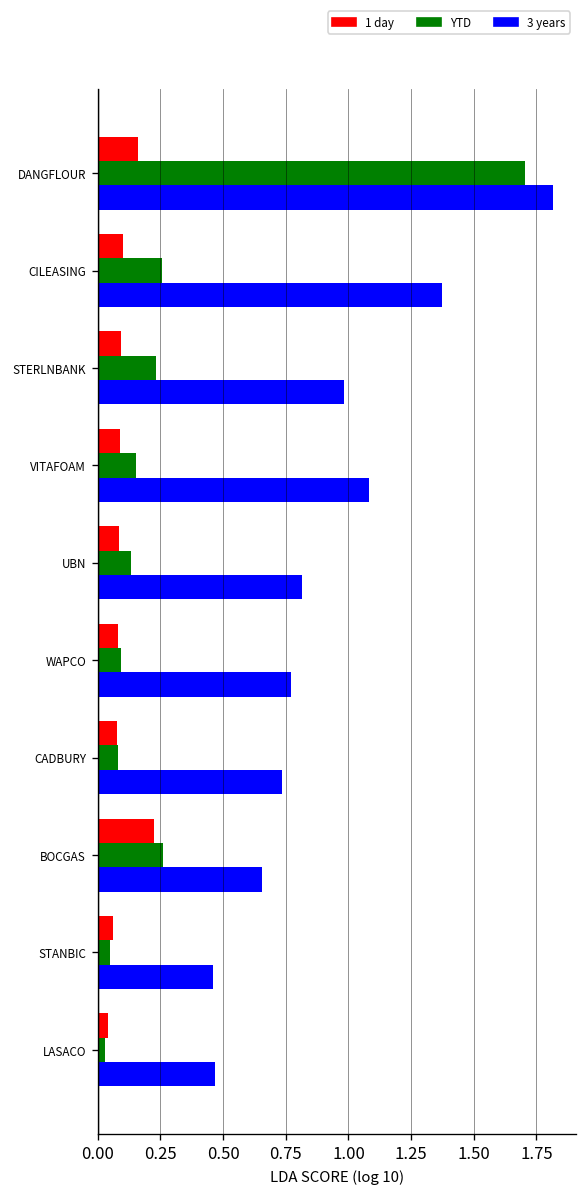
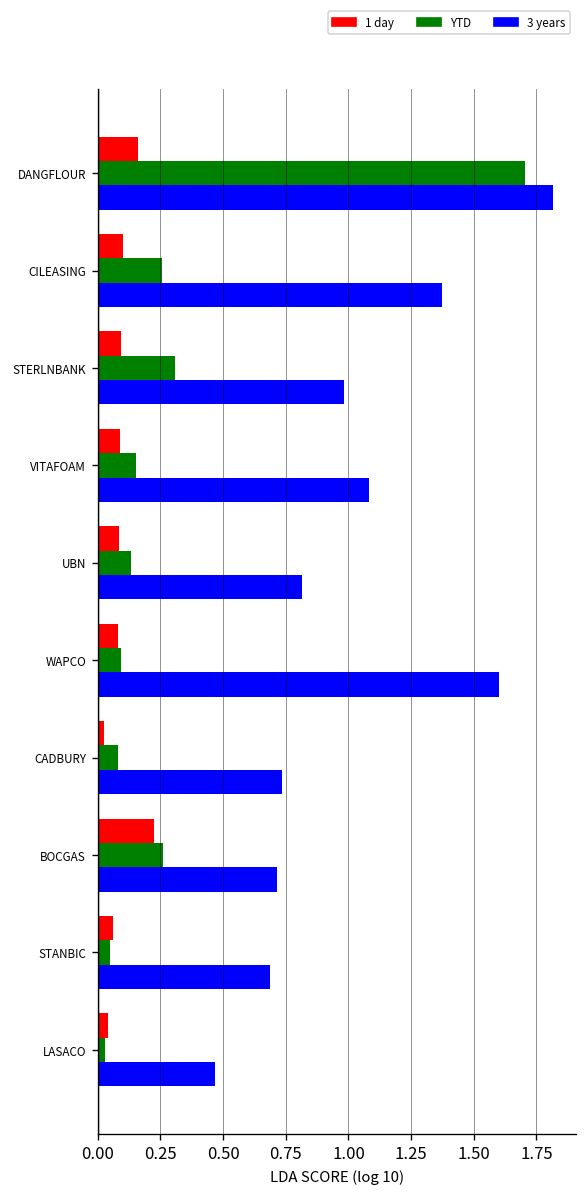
  {
    "1 day": {
      "DANGFLOUR": 0.16,
      "CILEASING": 0.10,
      "STERLNBANK": 0.09,
      "VITAFOAM": 0.09,
      "UBN": 0.08,
      "WAPCO": 0.08,
-     "CADBURY": 0.08,
+     "CADBURY": 0.02,
      "BOCGAS": 0.23,
      "STANBIC": 0.06,
      "LASACO": 0.04
    },
    "YTD": {
      "DANGFLOUR": 1.70,
      "CILEASING": 0.26,
-     "STERLNBANK": 0.23,
+     "STERLNBANK": 0.31,
      "VITAFOAM": 0.15,
      "UBN": 0.13,
      "WAPCO": 0.09,
      "CADBURY": 0.08,
      "BOCGAS": 0.26,
      "STANBIC": 0.05,
      "LASACO": 0.03
    },
    "3 years": {
      "DANGFLOUR": 1.82,
      "CILEASING": 1.37,
      "STERLNBANK": 0.98,
      "VITAFOAM": 1.08,
      "UBN": 0.81,
-     "WAPCO": 0.77,
+     "WAPCO": 1.60,
      "CADBURY": 0.73,
-     "BOCGAS": 0.66,
-     "STANBIC": 0.46,
+     "BOCGAS": 0.72,
+     "STANBIC": 0.69,
      "LASACO": 0.47
    }
  }
